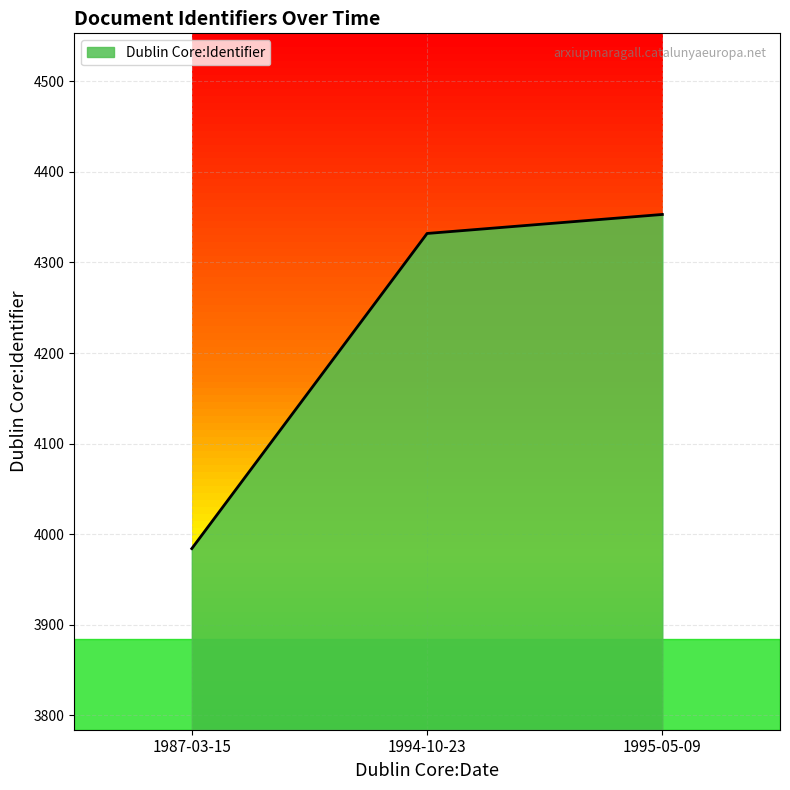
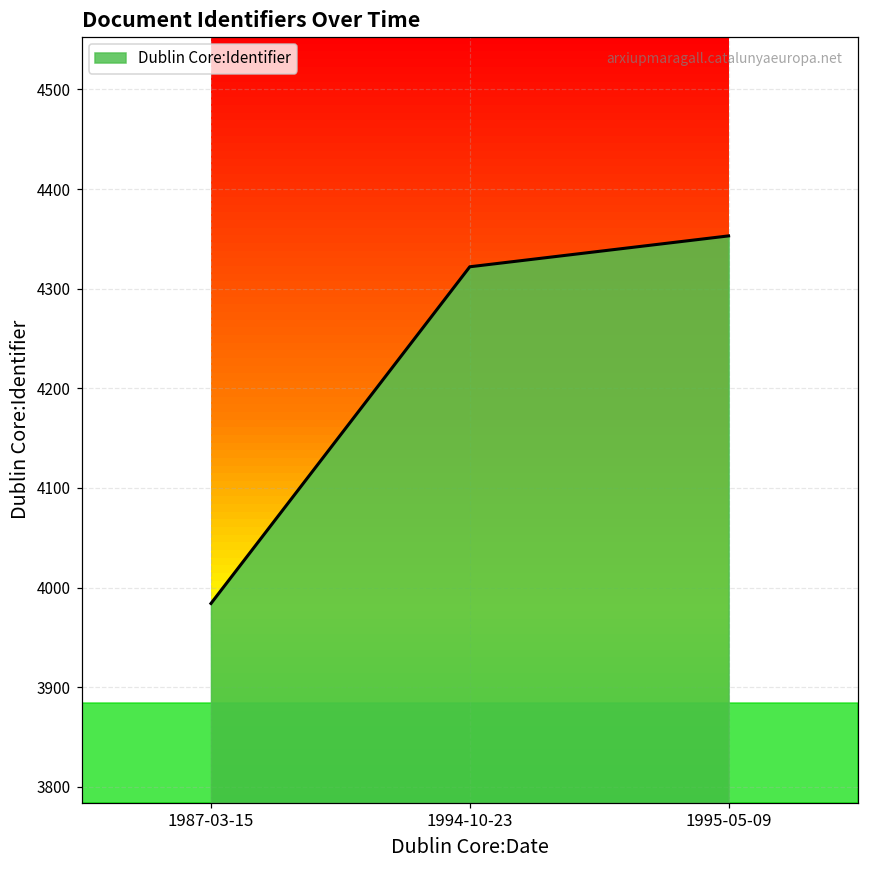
  {
    "1987-03-15": 3980,
-   "1994-10-23": 4330,
+   "1994-10-23": 4320,
    "1995-05-09": 4350
  }
